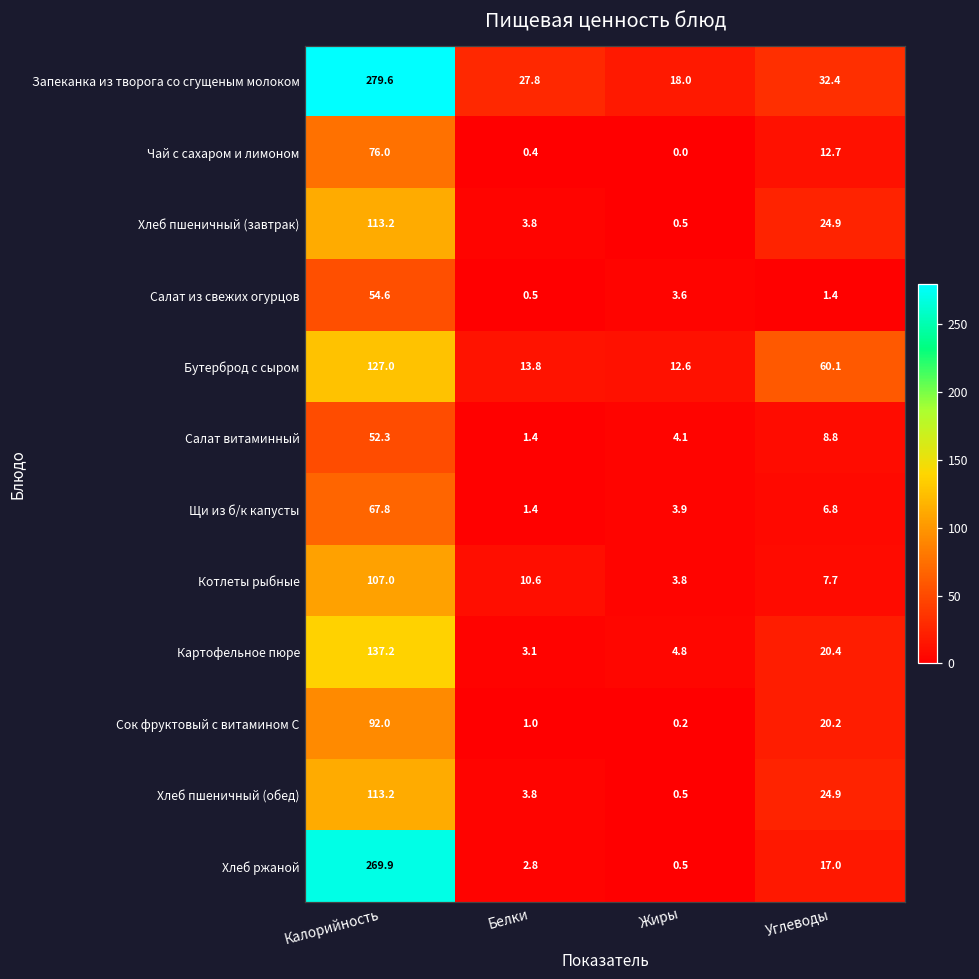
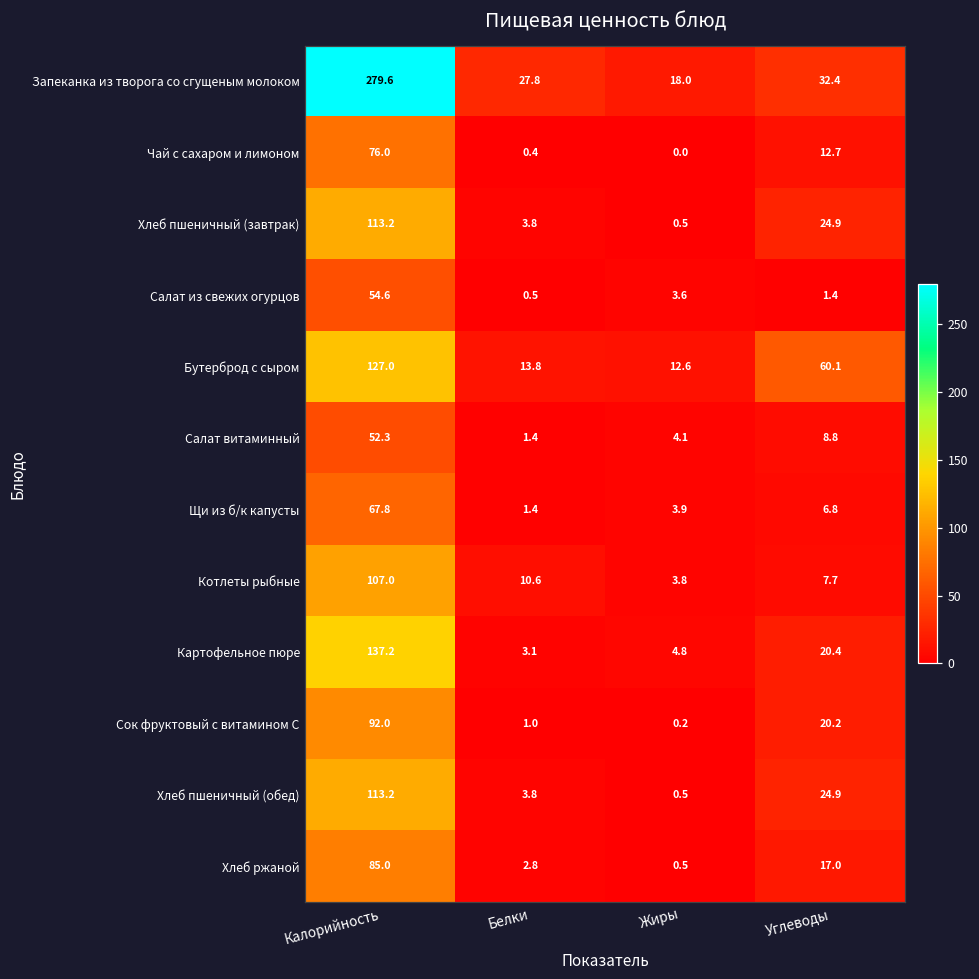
  {
    "Запеканка из творога со сгущеным молоком": {
      "Калорийность": 279.6,
      "Белки": 27.8,
      "Жиры": 18.0,
      "Углеводы": 32.4
    },
    "Чай с сахаром и лимоном": {
      "Калорийность": 76.0,
      "Белки": 0.4,
      "Жиры": 0.0,
      "Углеводы": 12.7
    },
    "Хлеб пшеничный (завтрак)": {
      "Калорийность": 113.2,
      "Белки": 3.8,
      "Жиры": 0.5,
      "Углеводы": 24.9
    },
    "Салат из свежих огурцов": {
      "Калорийность": 54.6,
      "Белки": 0.5,
      "Жиры": 3.6,
      "Углеводы": 1.4
    },
    "Бутерброд с сыром": {
      "Калорийность": 127.0,
      "Белки": 13.8,
      "Жиры": 12.6,
      "Углеводы": 60.1
    },
    "Салат витаминный": {
      "Калорийность": 52.3,
      "Белки": 1.4,
      "Жиры": 4.1,
      "Углеводы": 8.8
    },
    "Щи из б/к капусты": {
      "Калорийность": 67.8,
      "Белки": 1.4,
      "Жиры": 3.9,
      "Углеводы": 6.8
    },
    "Котлеты рыбные": {
      "Калорийность": 107.0,
      "Белки": 10.6,
      "Жиры": 3.8,
      "Углеводы": 7.7
    },
    "Картофельное пюре": {
      "Калорийность": 137.2,
      "Белки": 3.1,
      "Жиры": 4.8,
      "Углеводы": 20.4
    },
    "Сок фруктовый с витамином С": {
      "Калорийность": 92.0,
      "Белки": 1.0,
      "Жиры": 0.2,
      "Углеводы": 20.2
    },
    "Хлеб пшеничный (обед)": {
      "Калорийность": 113.2,
      "Белки": 3.8,
      "Жиры": 0.5,
      "Углеводы": 24.9
    },
    "Хлеб ржаной": {
-     "Калорийность": 269.9,
+     "Калорийность": 85.0,
      "Белки": 2.8,
      "Жиры": 0.5,
      "Углеводы": 17.0
    }
  }
